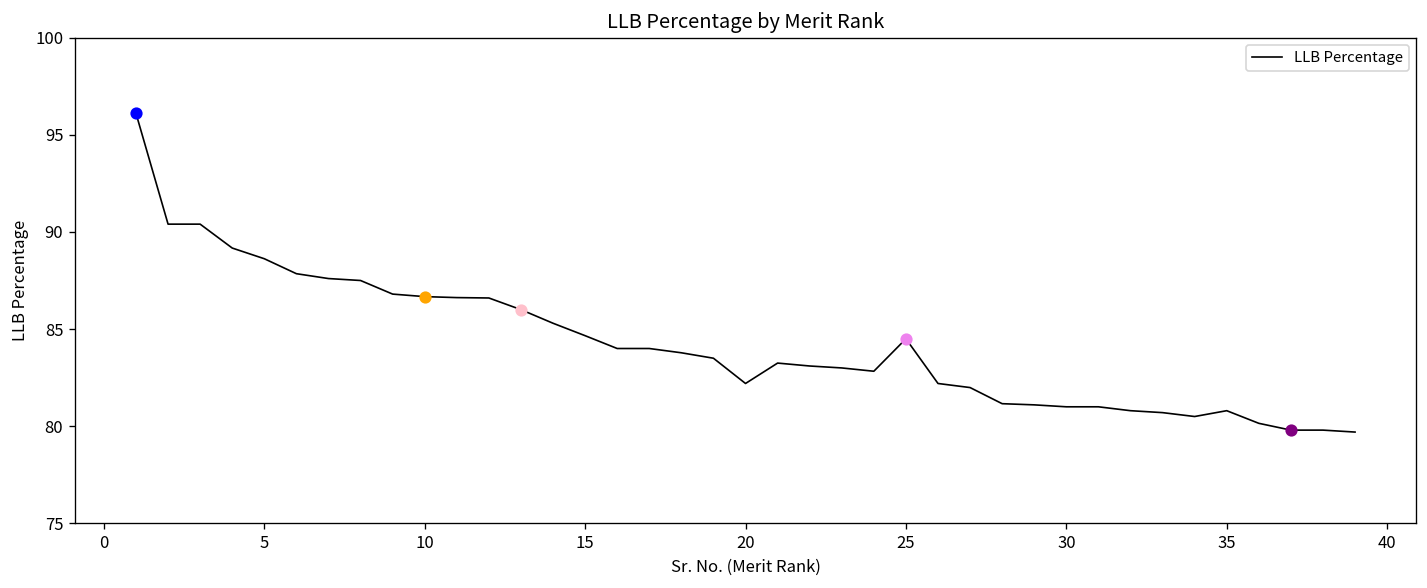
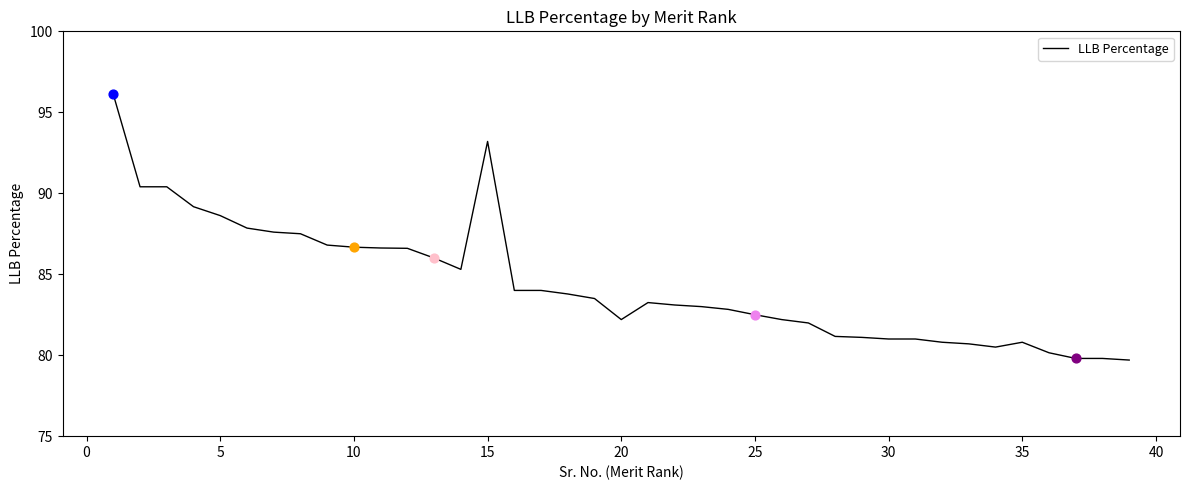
  {
    "LLB Percentage": {
      "5": 88.6,
-     "15": 84.7,
+     "15": 93.2,
      "20": 82.2,
-     "25": 84.5,
+     "25": 82.5,
      "30": 81.0,
      "35": 80.8
    }
  }
